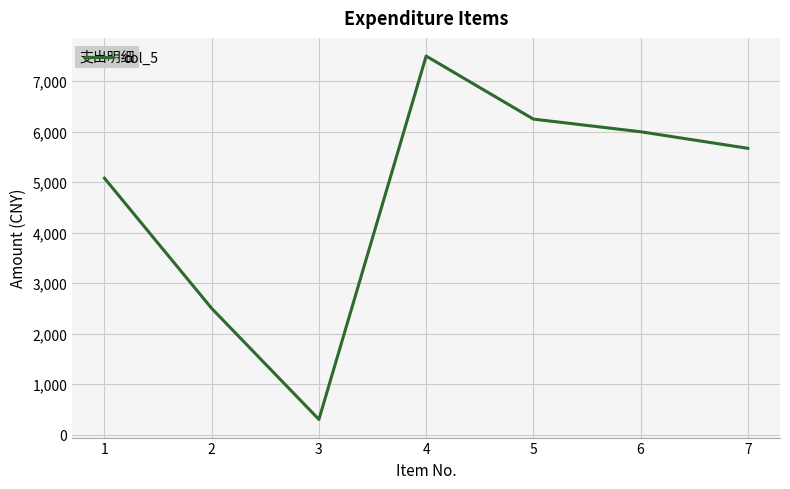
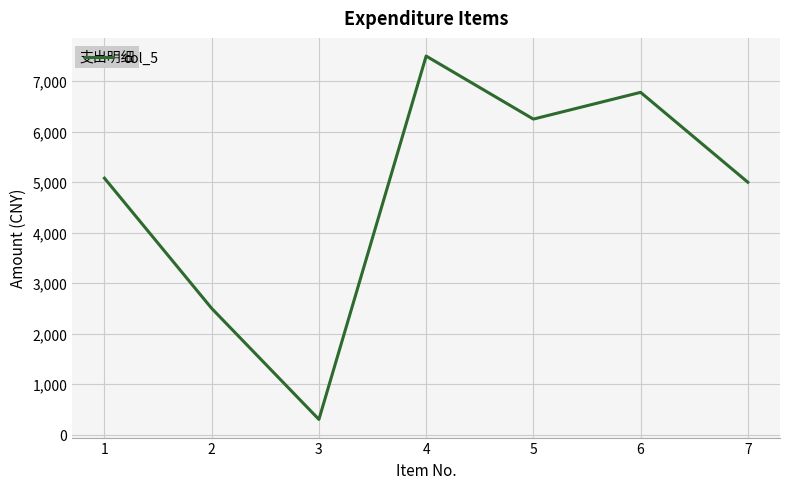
  {
    "1": "5,100",
    "2": "2,500",
    "3": "300",
    "4": "7,500",
    "5": "6,300",
-   "6": "6,000",
-   "7": "5,700"
+   "6": "6,800",
+   "7": "5,000"
  }
